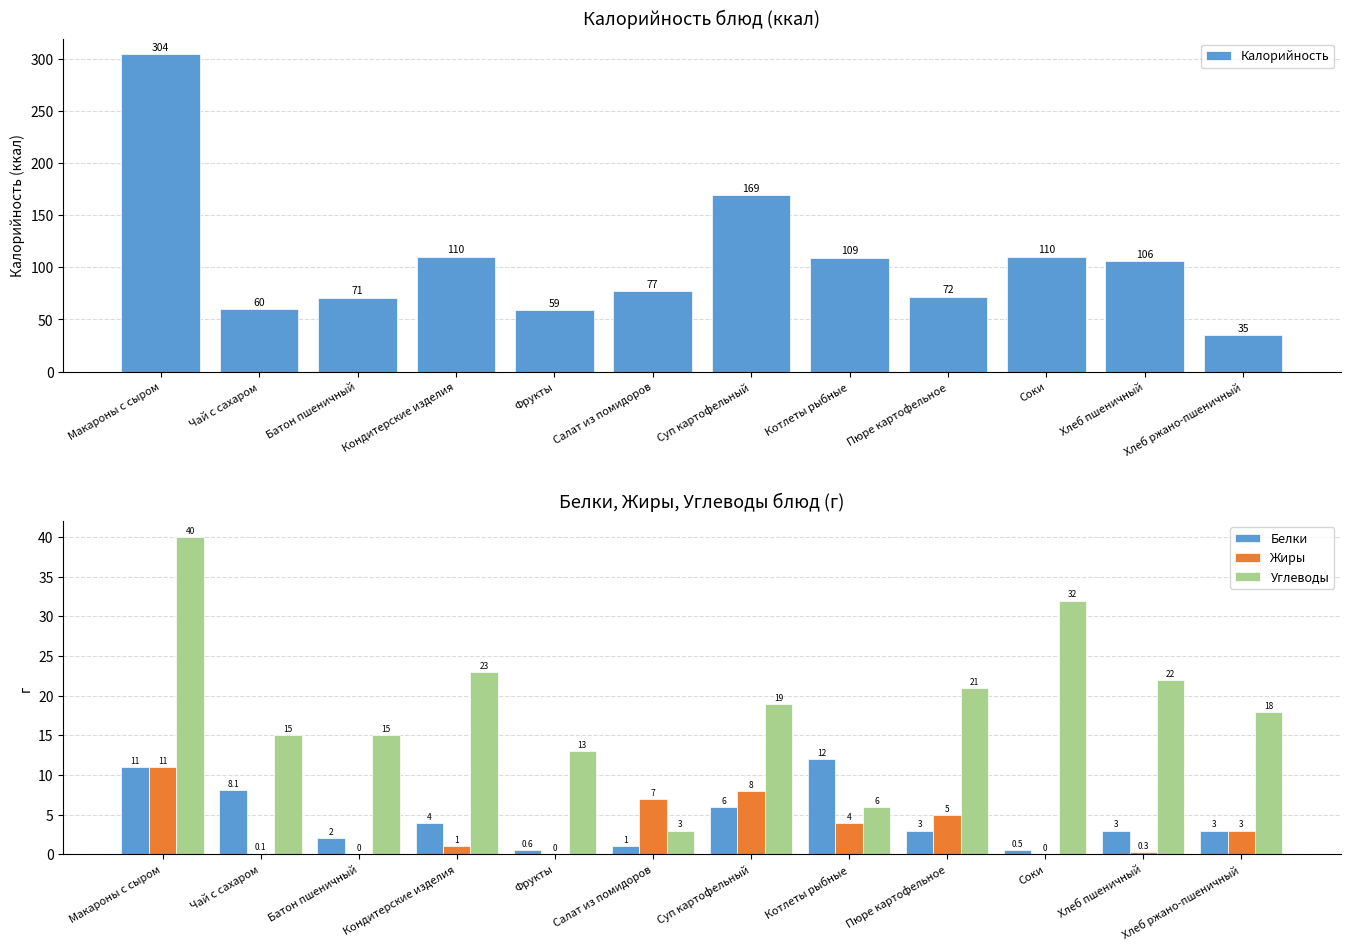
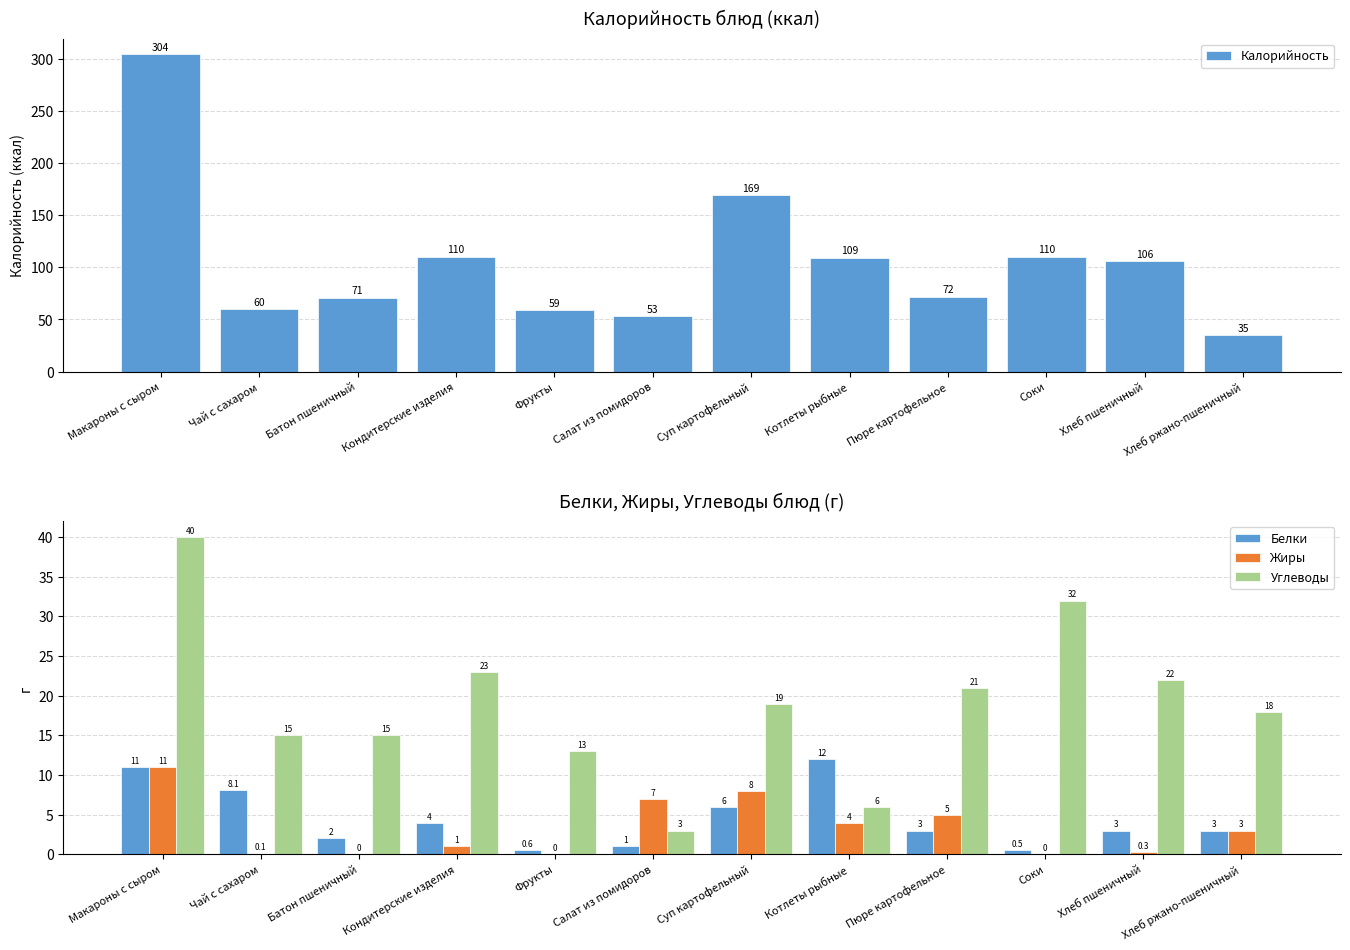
  {
    "Калорийность блюд (ккал)": {
      "Макароны с сыром": 304,
      "Чай с сахаром": 60,
      "Батон пшеничный": 71,
      "Кондитерские изделия": 110,
      "Фрукты": 59,
-     "Салат из помидоров": 77,
+     "Салат из помидоров": 53,
      "Суп картофельный": 169,
      "Котлеты рыбные": 109,
      "Пюре картофельное": 72,
      "Соки": 110,
      "Хлеб пшеничный": 106,
      "Хлеб ржано-пшеничный": 35
    },
    "Белки, Жиры, Углеводы блюд (г)": {
      "Белки": {
        "Макароны с сыром": 11,
        "Чай с сахаром": 8.1,
        "Батон пшеничный": 2,
        "Кондитерские изделия": 4,
        "Фрукты": 0.6,
        "Салат из помидоров": 1,
        "Суп картофельный": 6,
        "Котлеты рыбные": 12,
        "Пюре картофельное": 3,
        "Соки": 0.5,
        "Хлеб пшеничный": 3,
        "Хлеб ржано-пшеничный": 3
      },
      "Жиры": {
        "Макароны с сыром": 11,
        "Чай с сахаром": 0.1,
        "Батон пшеничный": 0,
        "Кондитерские изделия": 1,
        "Фрукты": 0,
        "Салат из помидоров": 7,
        "Суп картофельный": 8,
        "Котлеты рыбные": 4,
        "Пюре картофельное": 5,
        "Соки": 0,
        "Хлеб пшеничный": 0.3,
        "Хлеб ржано-пшеничный": 3
      },
      "Углеводы": {
        "Макароны с сыром": 40,
        "Чай с сахаром": 15,
        "Батон пшеничный": 15,
        "Кондитерские изделия": 23,
        "Фрукты": 13,
        "Салат из помидоров": 3,
        "Суп картофельный": 19,
        "Котлеты рыбные": 6,
        "Пюре картофельное": 21,
        "Соки": 32,
        "Хлеб пшеничный": 22,
        "Хлеб ржано-пшеничный": 18
      }
    }
  }
